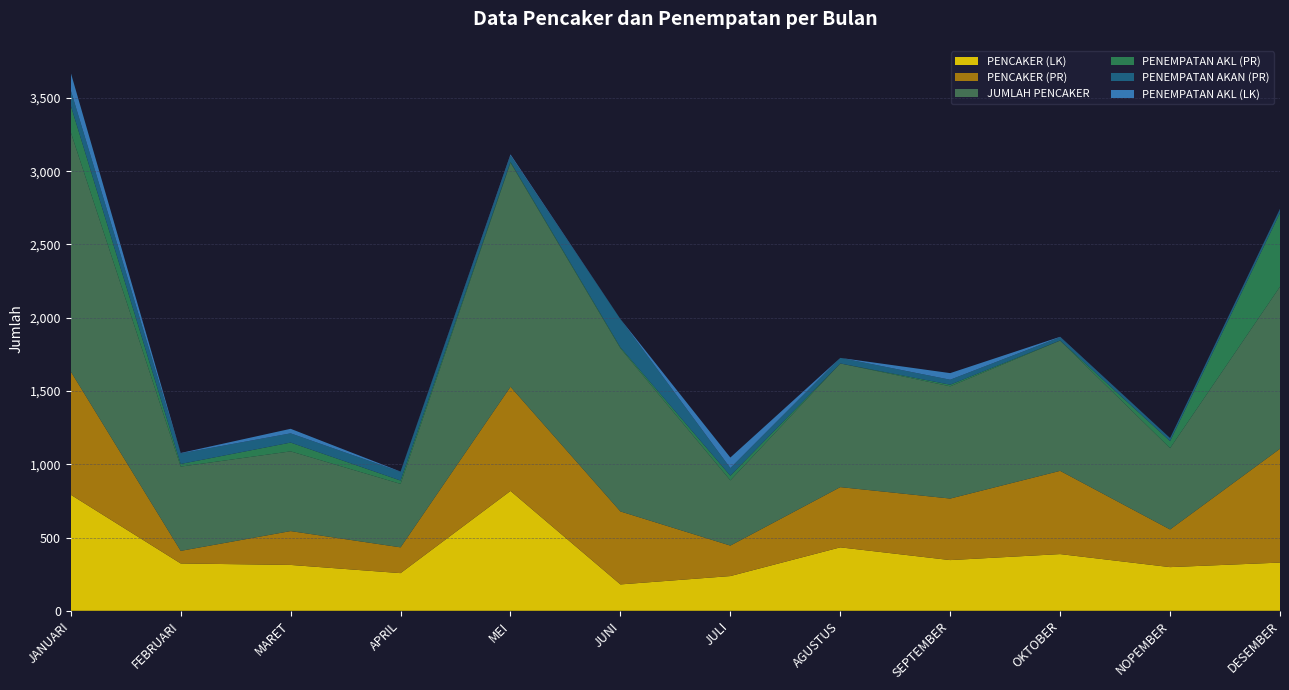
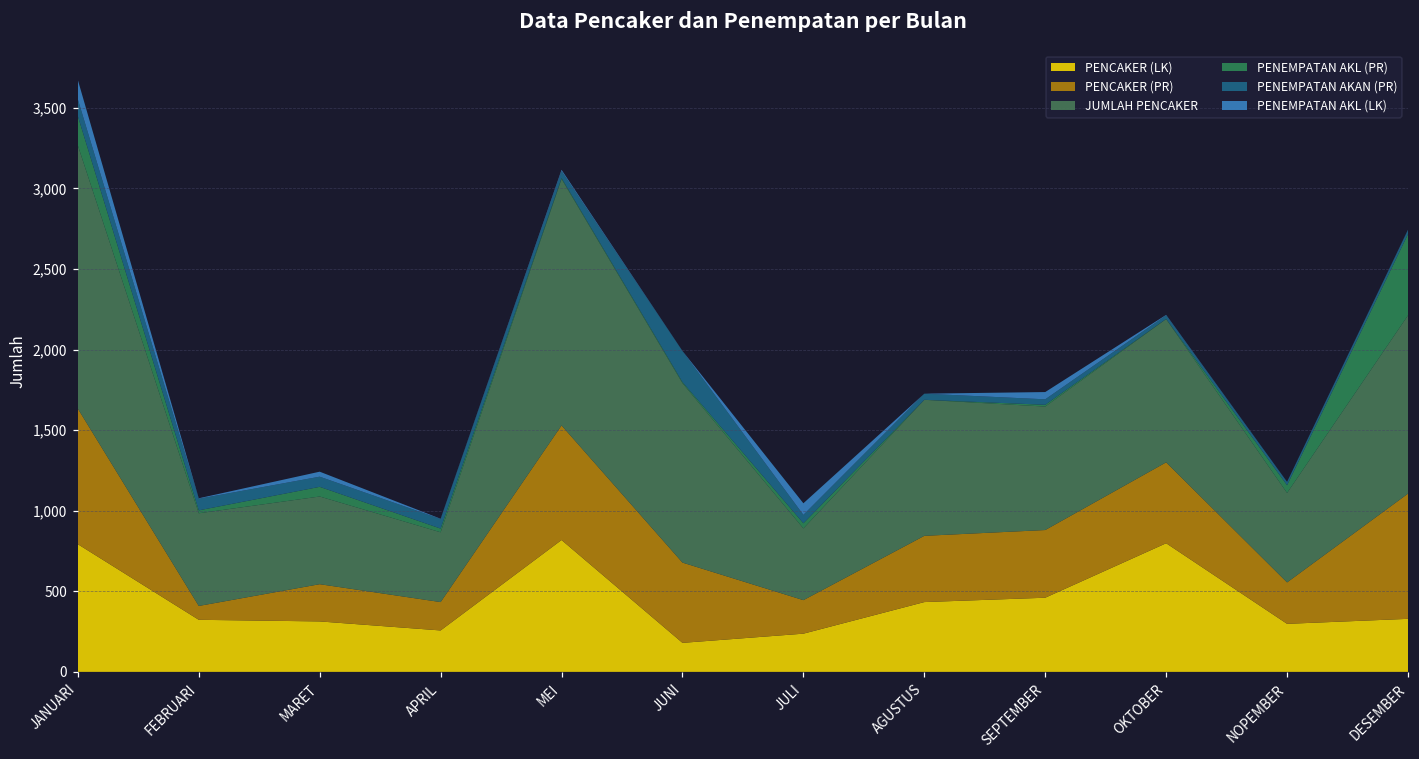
  {
    "PENCAKER (LK)": {
      "JANUARI": 790,
      "FEBRUARI": 320,
      "MARET": 310,
      "APRIL": 260,
      "MEI": 820,
      "JUNI": 180,
      "JULI": 240,
      "AGUSTUS": 430,
-     "SEPTEMBER": 350,
-     "OKTOBER": 390,
+     "SEPTEMBER": 460,
+     "OKTOBER": 800,
      "NOPEMBER": 300,
      "DESEMBER": 330
    },
    "PENCAKER (PR)": {
      "JANUARI": 840,
      "FEBRUARI": 90,
      "MARET": 230,
      "APRIL": 180,
      "MEI": 710,
      "JUNI": 500,
      "JULI": 210,
      "AGUSTUS": 410,
      "SEPTEMBER": 420,
-     "OKTOBER": 570,
+     "OKTOBER": 500,
      "NOPEMBER": 260,
      "DESEMBER": 780
    },
    "PENEMPATAN AKAN (PR)": {
      "JANUARI": 100,
      "MARET": 60,
      "JULI": 50,
      "SEPTEMBER": 30
    },
    "PENEMPATAN AKL (LK)": {
      "JANUARI": 120,
      "MARET": 30,
      "JULI": 70,
      "SEPTEMBER": 50
    }
  }
